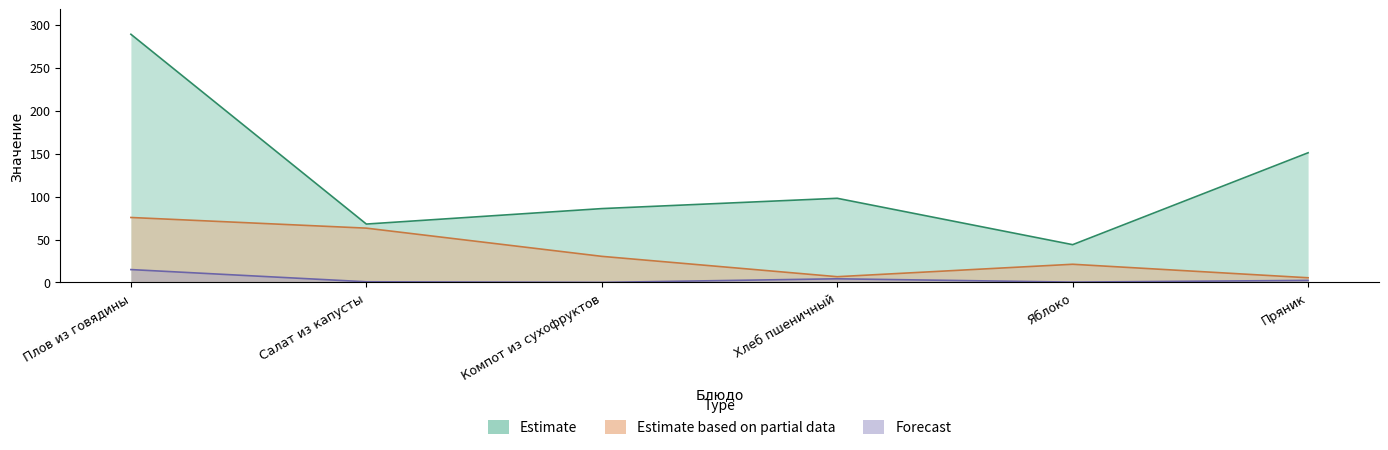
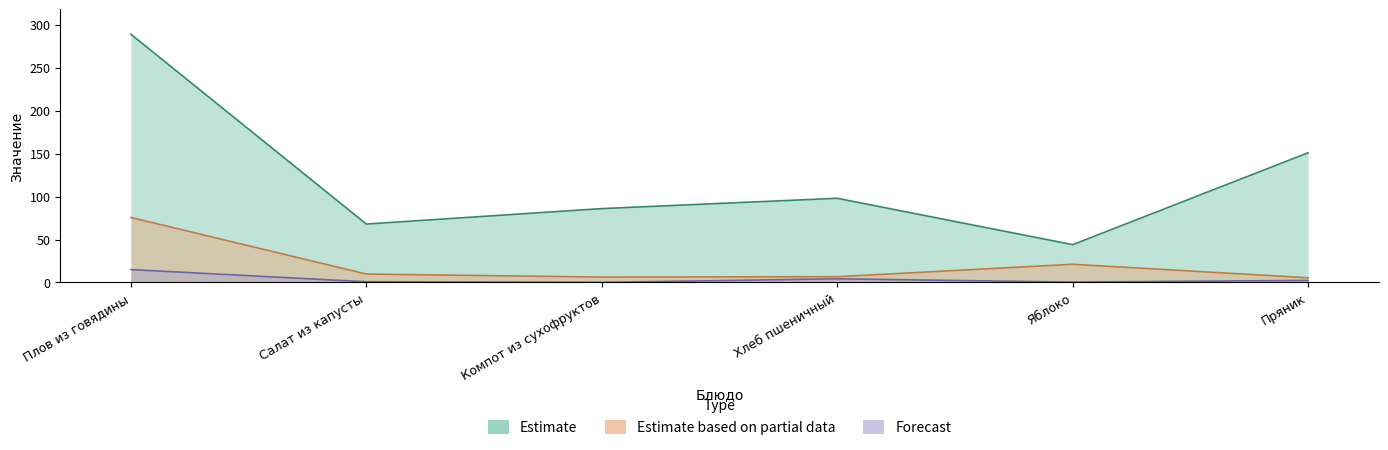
  {
    "Estimate based on partial data": {
      "Плов из говядины": 80,
-     "Салат из капусты": 60,
-     "Компот из сухофруктов": 30,
+     "Салат из капусты": 10,
+     "Компот из сухофруктов": 10,
      "Яблоко": 20,
      "Пряник": 10
    }
  }
